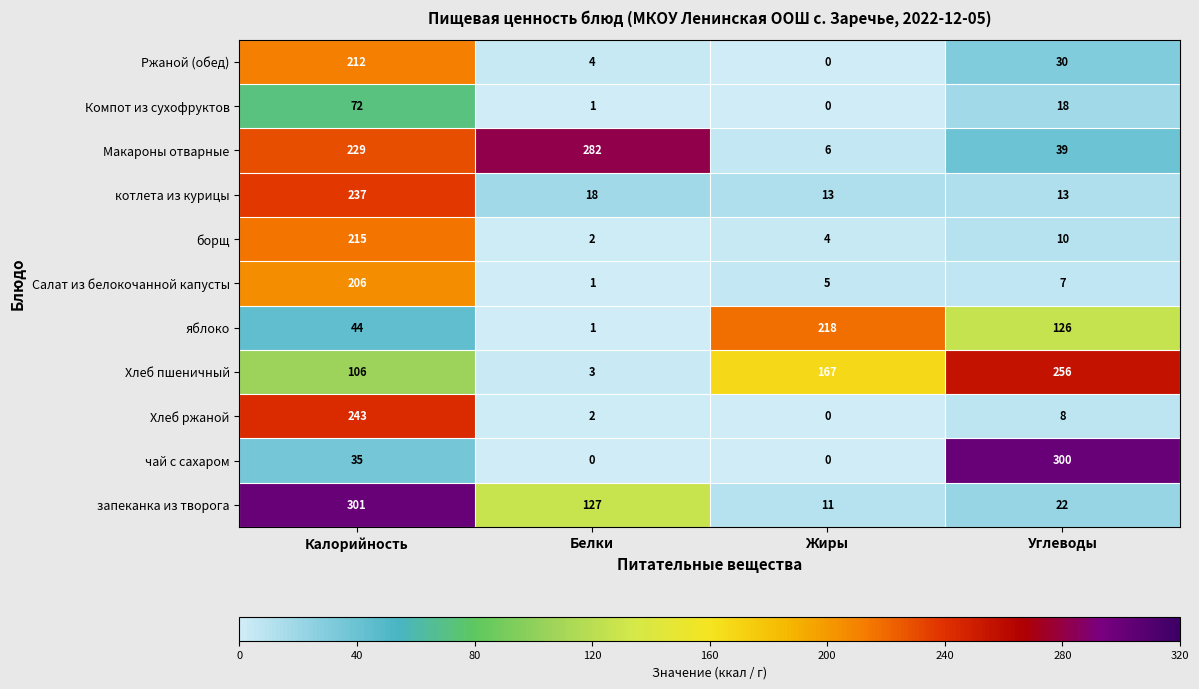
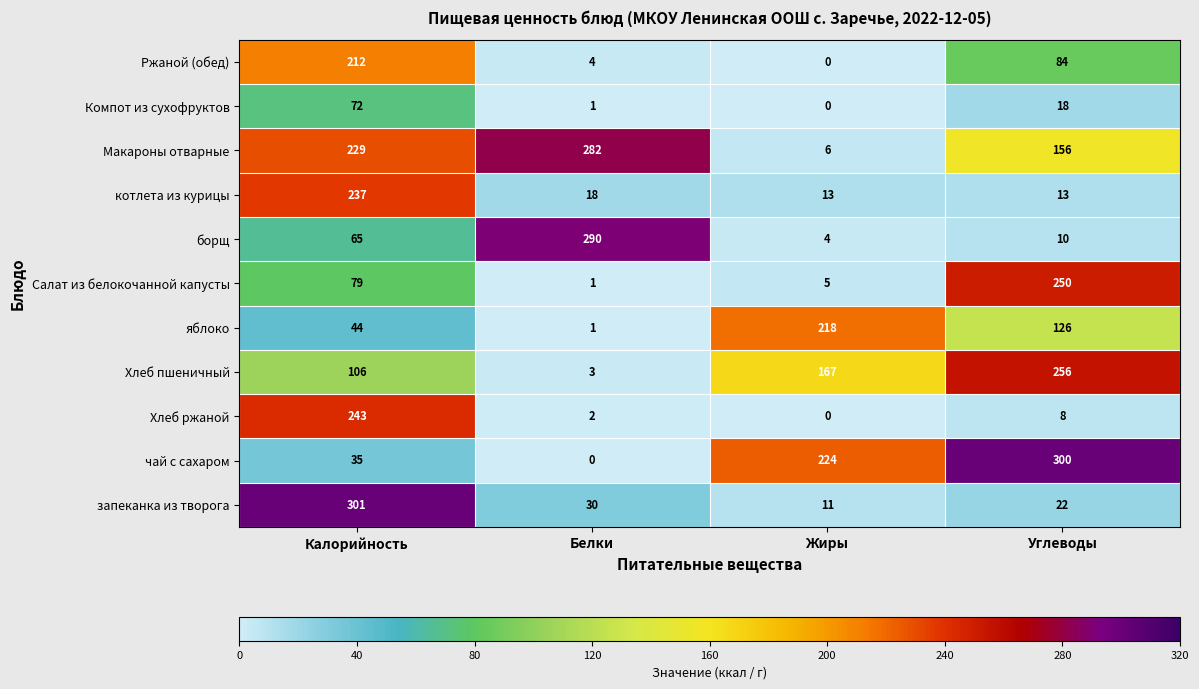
  {
    "Ржаной (обед)": {
      "Калорийность": 212,
      "Белки": 4,
      "Жиры": 0,
-     "Углеводы": 30
+     "Углеводы": 84
    },
    "Компот из сухофруктов": {
      "Калорийность": 72,
      "Белки": 1,
      "Жиры": 0,
      "Углеводы": 18
    },
    "Макароны отварные": {
      "Калорийность": 229,
      "Белки": 282,
      "Жиры": 6,
-     "Углеводы": 39
+     "Углеводы": 156
    },
    "котлета из курицы": {
      "Калорийность": 237,
      "Белки": 18,
      "Жиры": 13,
      "Углеводы": 13
    },
    "борщ": {
-     "Калорийность": 215,
-     "Белки": 2,
+     "Калорийность": 65,
+     "Белки": 290,
      "Жиры": 4,
      "Углеводы": 10
    },
    "Салат из белокочанной капусты": {
-     "Калорийность": 206,
+     "Калорийность": 79,
      "Белки": 1,
      "Жиры": 5,
-     "Углеводы": 7
+     "Углеводы": 250
    },
    "яблоко": {
      "Калорийность": 44,
      "Белки": 1,
      "Жиры": 218,
      "Углеводы": 126
    },
    "Хлеб пшеничный": {
      "Калорийность": 106,
      "Белки": 3,
      "Жиры": 167,
      "Углеводы": 256
    },
    "Хлеб ржаной": {
      "Калорийность": 243,
      "Белки": 2,
      "Жиры": 0,
      "Углеводы": 8
    },
    "чай с сахаром": {
      "Калорийность": 35,
      "Белки": 0,
-     "Жиры": 0,
+     "Жиры": 224,
      "Углеводы": 300
    },
    "запеканка из творога": {
      "Калорийность": 301,
-     "Белки": 127,
+     "Белки": 30,
      "Жиры": 11,
      "Углеводы": 22
    }
  }
